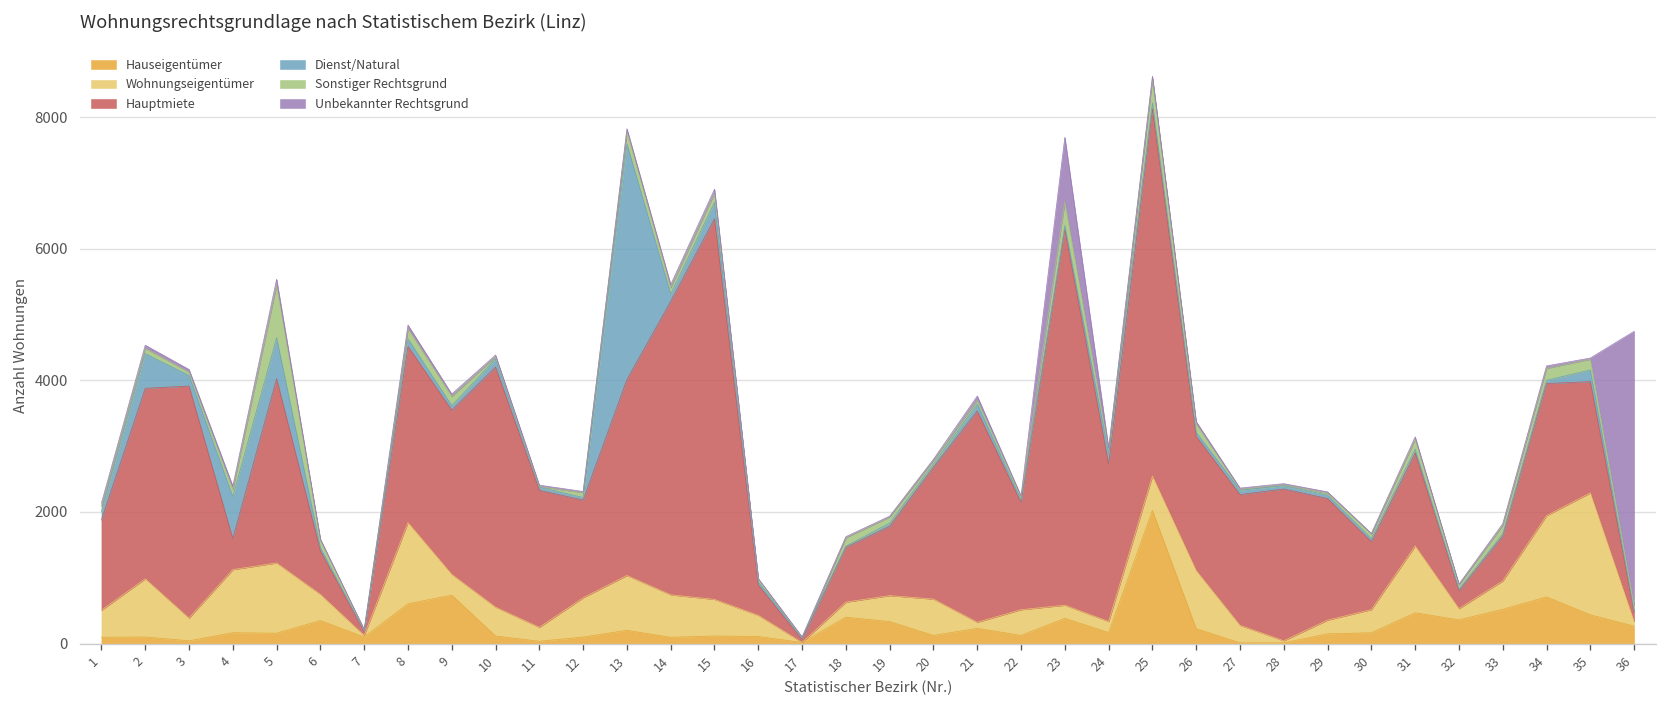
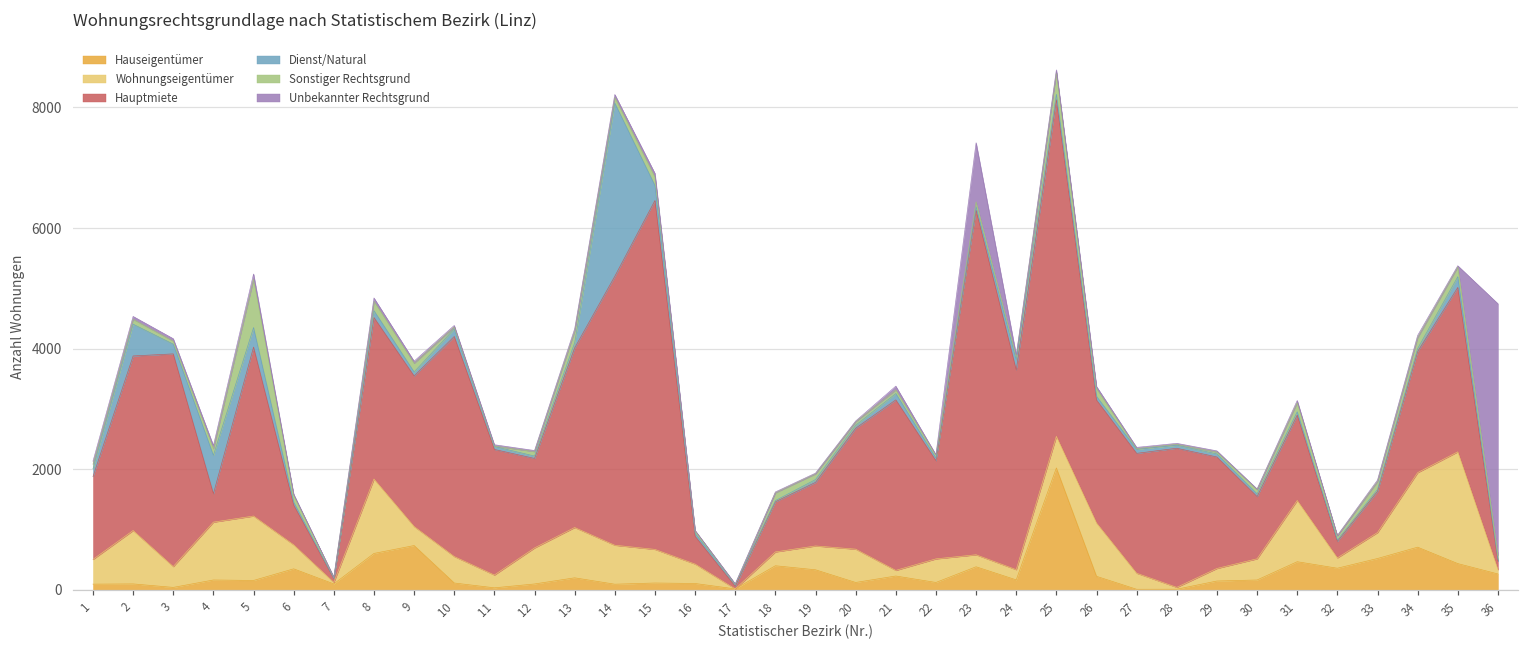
  {
    "Hauptmiete": {
      "1": 1400,
      "2": 2900,
      "3": 3500,
      "4": 500,
      "5": 2800,
      "6": 700,
      "8": 2700,
      "9": 2500,
      "10": 3600,
      "11": 2100,
      "13": 3000,
      "14": 4500,
      "15": 5800,
      "19": 1100,
      "20": 2000,
-     "21": 3200,
+     "21": 2800,
      "23": 5700,
-     "24": 2400,
+     "24": 3300,
      "25": 5600,
      "26": 2000,
      "27": 2000,
      "28": 2300,
      "29": 1800,
      "31": 1400,
      "34": 2000,
-     "35": 1700
+     "35": 2700
    },
    "Dienst/Natural": {
      "1": 100,
      "2": 500,
      "3": 200,
      "4": 600,
-     "5": 600,
+     "5": 300,
      "6": 0,
      "8": 100,
      "9": 100,
-     "13": 3600,
-     "14": 100,
+     "13": 100,
+     "14": 2900,
      "15": 200,
      "19": 0,
      "20": 100,
      "21": 100,
      "23": 100,
      "24": 200,
      "25": 100,
      "26": 100,
      "31": 100,
      "34": 0,
      "35": 200
    },
    "Sonstiger Rechtsgrund": {
      "1": 100,
      "4": 100,
      "5": 800,
      "8": 200,
      "14": 100,
      "15": 100,
      "21": 100,
-     "23": 400,
+     "23": 100,
      "36": 100
    },
    "Unbekannter Rechtsgrund": {
      "1": 100,
      "4": 100,
      "5": 100,
      "8": 100,
      "14": 0,
      "15": 100,
      "21": 100,
      "23": 1000,
      "36": 4200
    }
  }
